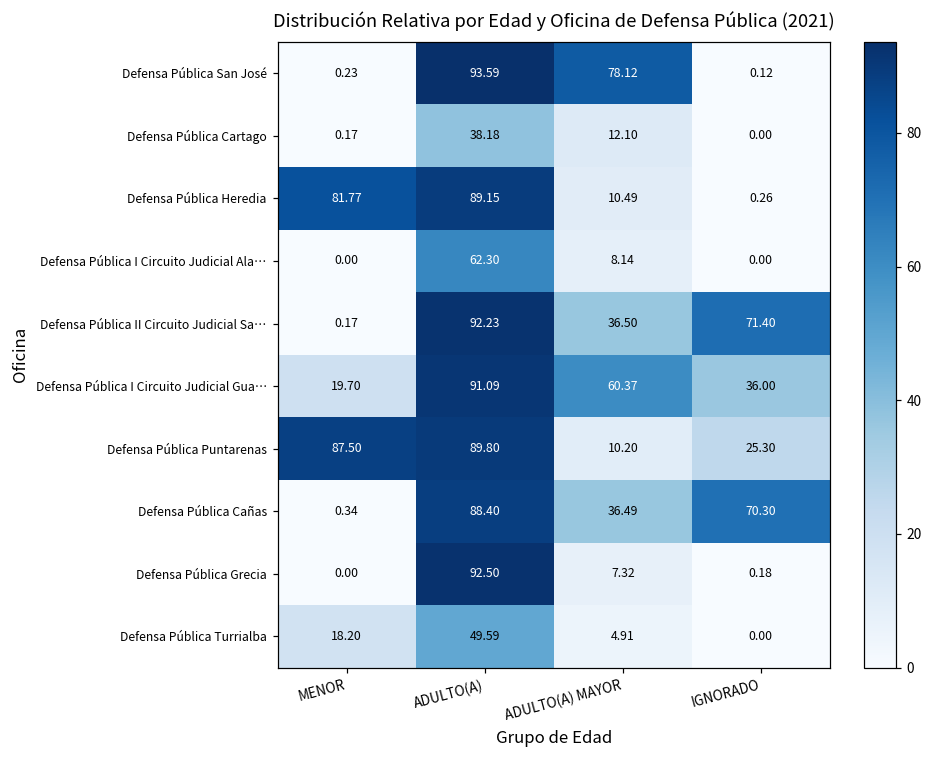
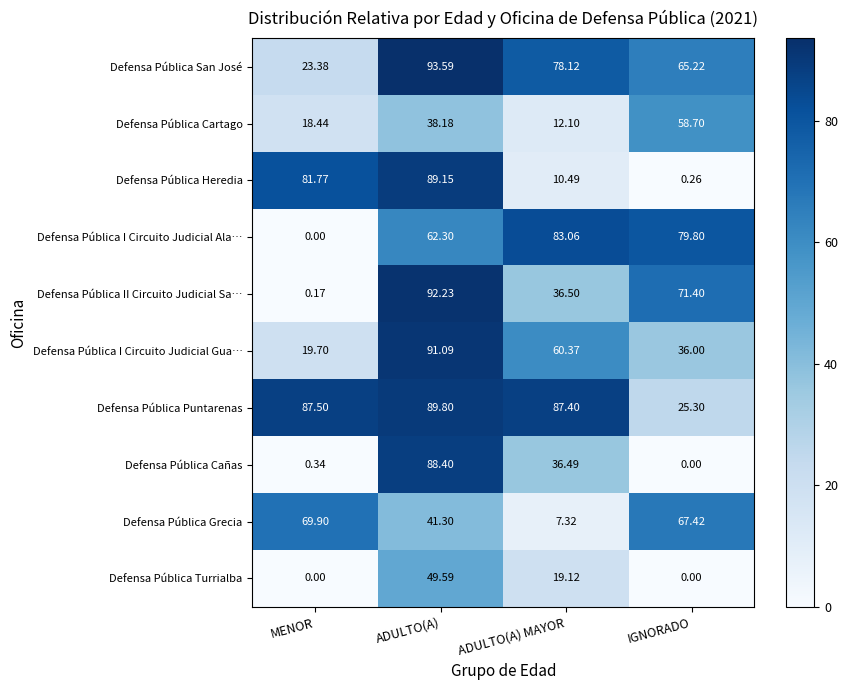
  {
    "Defensa Pública San José": {
-     "MENOR": 0.23,
+     "MENOR": 23.38,
      "ADULTO(A)": 93.59,
      "ADULTO(A) MAYOR": 78.12,
-     "IGNORADO": 0.12
+     "IGNORADO": 65.22
    },
    "Defensa Pública Cartago": {
-     "MENOR": 0.17,
+     "MENOR": 18.44,
      "ADULTO(A)": 38.18,
      "ADULTO(A) MAYOR": 12.10,
-     "IGNORADO": 0.00
+     "IGNORADO": 58.70
    },
    "Defensa Pública Heredia": {
      "MENOR": 81.77,
      "ADULTO(A)": 89.15,
      "ADULTO(A) MAYOR": 10.49,
      "IGNORADO": 0.26
    },
    "Defensa Pública I Circuito Judicial Ala…": {
      "MENOR": 0.00,
      "ADULTO(A)": 62.30,
-     "ADULTO(A) MAYOR": 8.14,
-     "IGNORADO": 0.00
+     "ADULTO(A) MAYOR": 83.06,
+     "IGNORADO": 79.80
    },
    "Defensa Pública II Circuito Judicial Sa…": {
      "MENOR": 0.17,
      "ADULTO(A)": 92.23,
      "ADULTO(A) MAYOR": 36.50,
      "IGNORADO": 71.40
    },
    "Defensa Pública I Circuito Judicial Gua…": {
      "MENOR": 19.70,
      "ADULTO(A)": 91.09,
      "ADULTO(A) MAYOR": 60.37,
      "IGNORADO": 36.00
    },
    "Defensa Pública Puntarenas": {
      "MENOR": 87.50,
      "ADULTO(A)": 89.80,
-     "ADULTO(A) MAYOR": 10.20,
+     "ADULTO(A) MAYOR": 87.40,
      "IGNORADO": 25.30
    },
    "Defensa Pública Cañas": {
      "MENOR": 0.34,
      "ADULTO(A)": 88.40,
      "ADULTO(A) MAYOR": 36.49,
-     "IGNORADO": 70.30
+     "IGNORADO": 0.00
    },
    "Defensa Pública Grecia": {
-     "MENOR": 0.00,
-     "ADULTO(A)": 92.50,
+     "MENOR": 69.90,
+     "ADULTO(A)": 41.30,
      "ADULTO(A) MAYOR": 7.32,
-     "IGNORADO": 0.18
+     "IGNORADO": 67.42
    },
    "Defensa Pública Turrialba": {
-     "MENOR": 18.20,
+     "MENOR": 0.00,
      "ADULTO(A)": 49.59,
-     "ADULTO(A) MAYOR": 4.91,
+     "ADULTO(A) MAYOR": 19.12,
      "IGNORADO": 0.00
    }
  }
